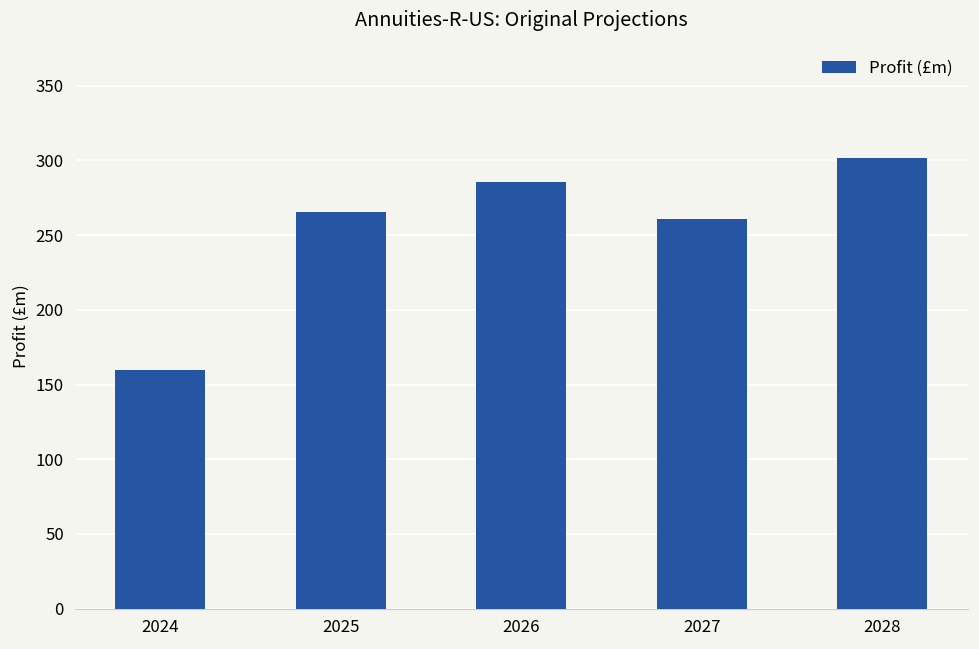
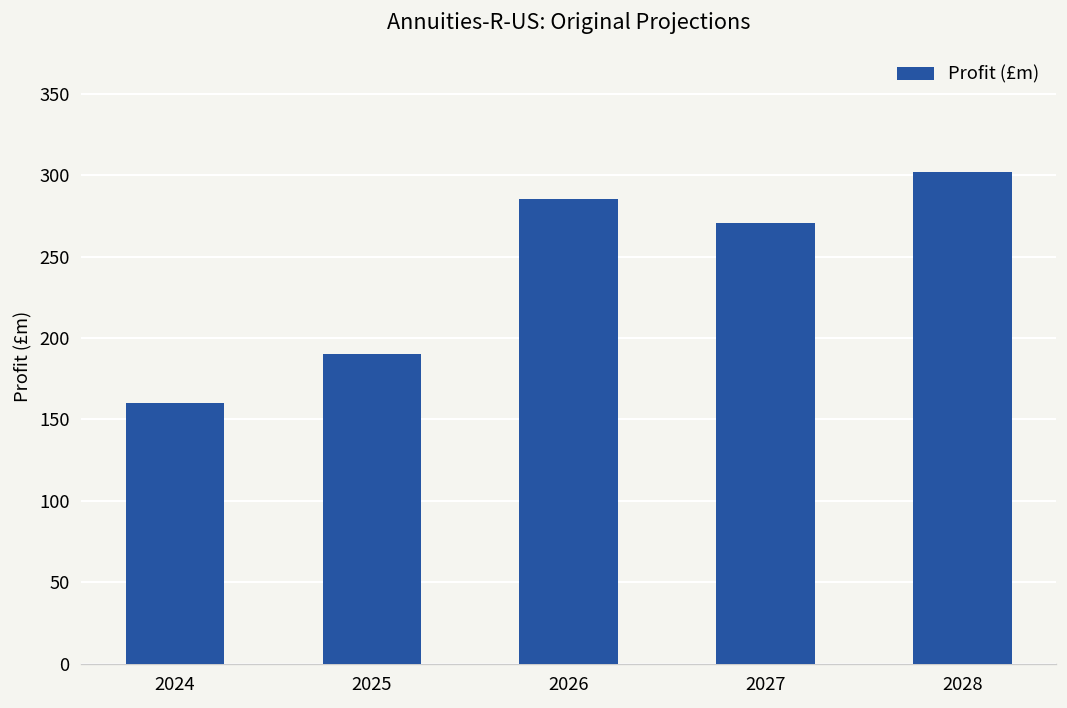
  {
    "2024": 160,
-   "2025": 266,
+   "2025": 190,
    "2026": 285,
-   "2027": 261,
+   "2027": 270,
    "2028": 302
  }
